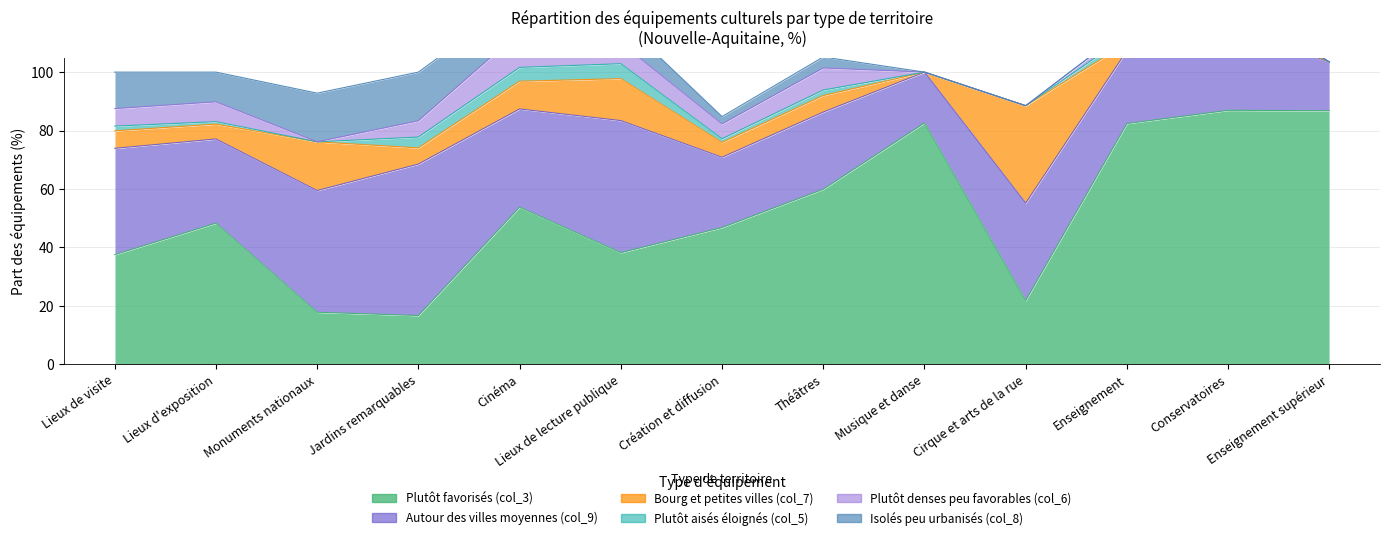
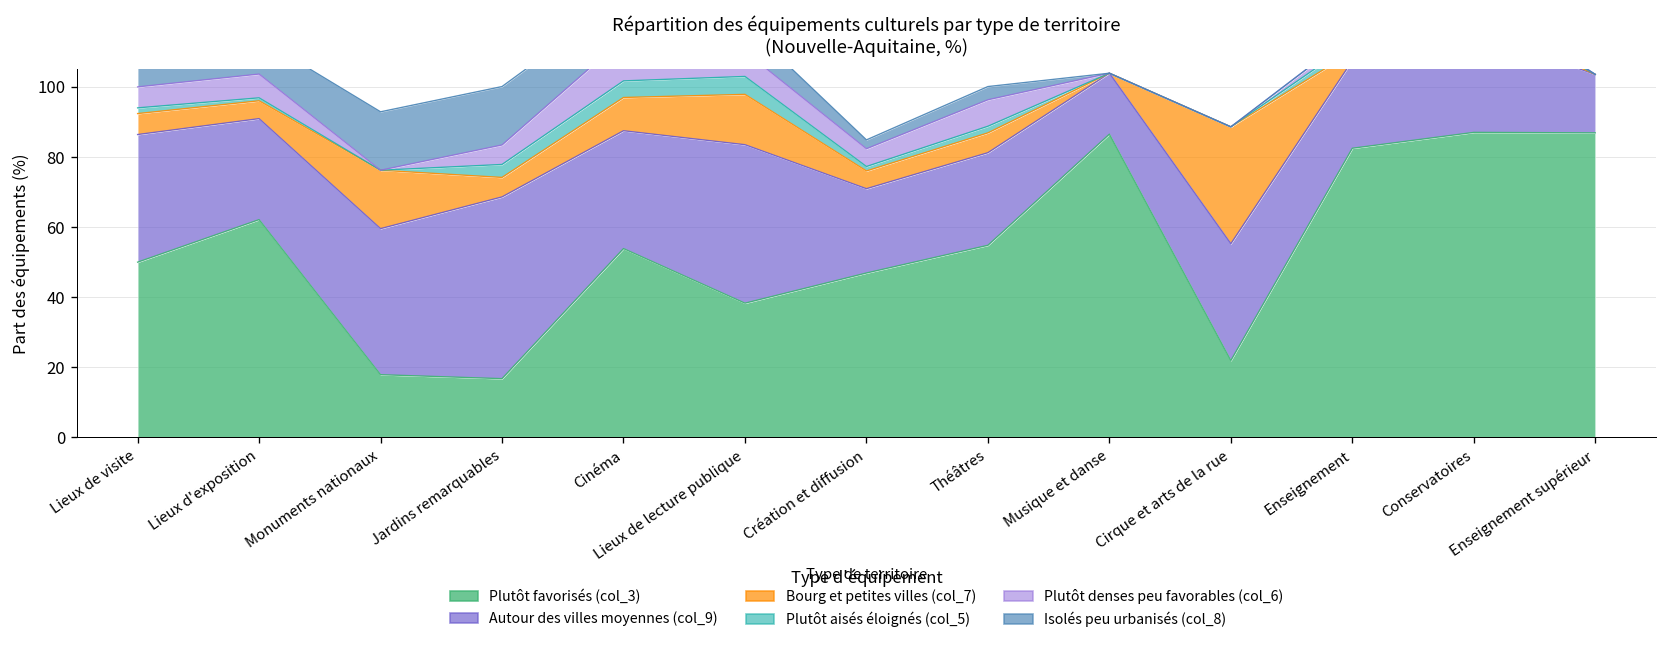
  {
    "Plutôt favorisés (col_3)": {
-     "Lieux de visite": 38,
-     "Lieux d'exposition": 48,
+     "Lieux de visite": 50,
+     "Lieux d'exposition": 62,
      "Monuments nationaux": 18,
      "Jardins remarquables": 17,
      "Cinéma": 54,
      "Lieux de lecture publique": 38,
      "Création et diffusion": 47,
-     "Théâtres": 60,
-     "Musique et danse": 83,
+     "Théâtres": 55,
+     "Musique et danse": 86,
      "Cirque et arts de la rue": 22,
      "Enseignement": 82,
      "Conservatoires": 87,
      "Enseignement supérieur": 87
    },
    "Bourg et petites villes (col_7)": {
      "Lieux de visite": 6,
      "Jardins remarquables": 6,
      "Cinéma": 9,
      "Lieux de lecture publique": 14,
      "Création et diffusion": 5,
      "Théâtres": 6
    }
  }
